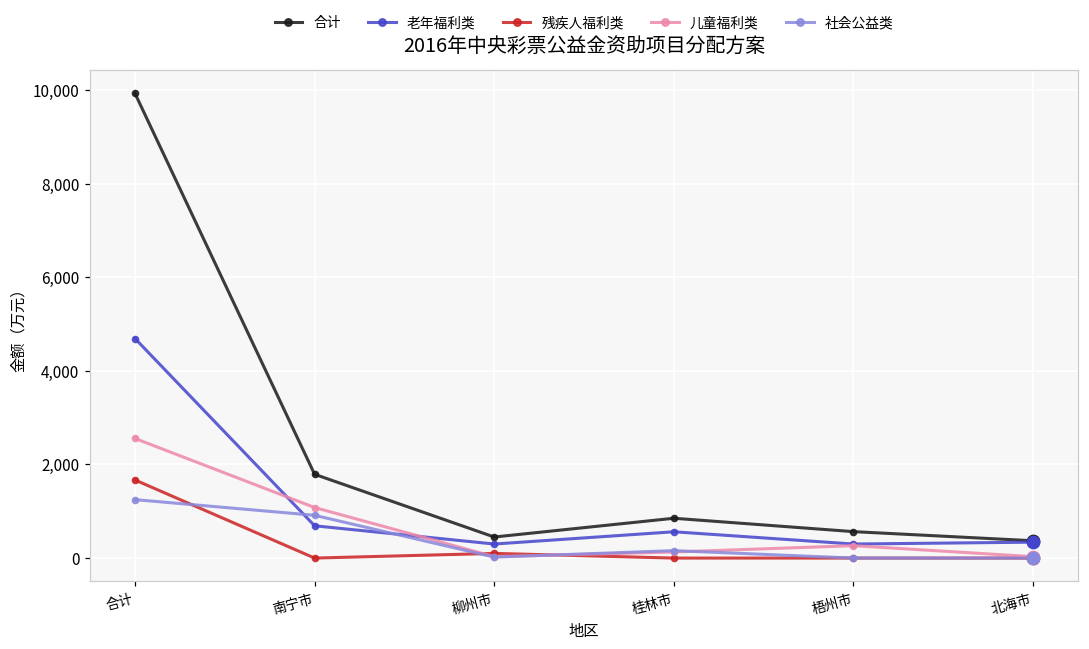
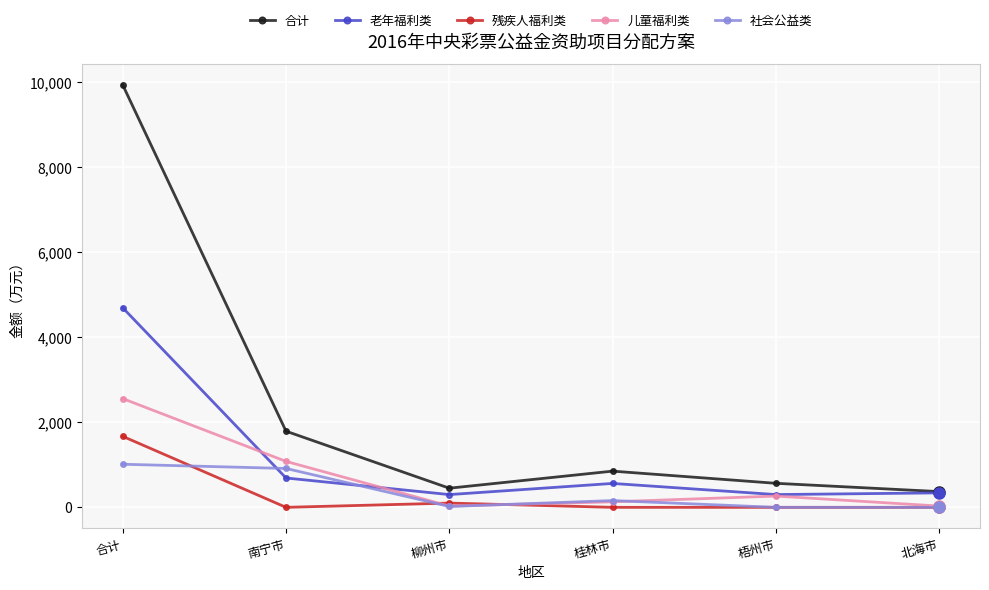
  {
    "社会公益类": {
-     "合计": "1,200",
+     "合计": "1,000",
      "南宁市": "900"
    }
  }
